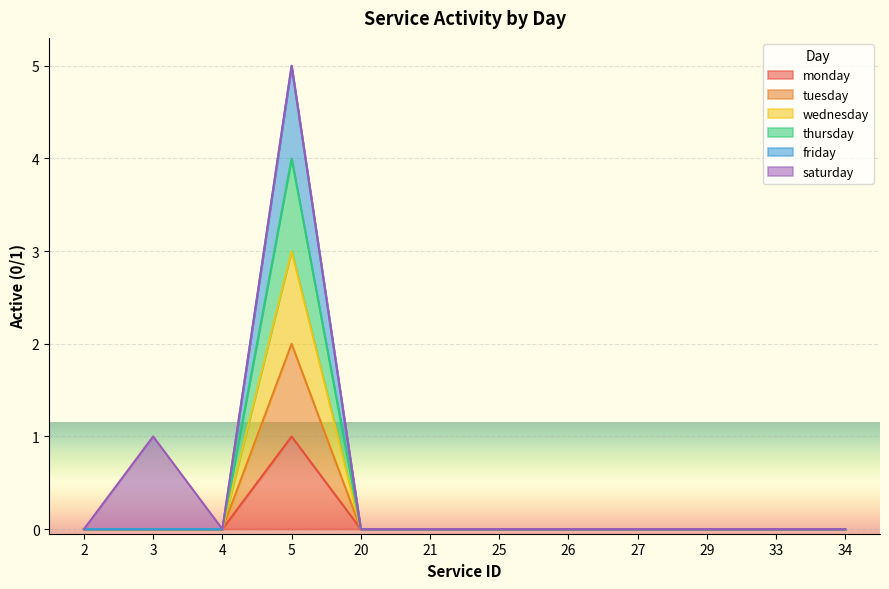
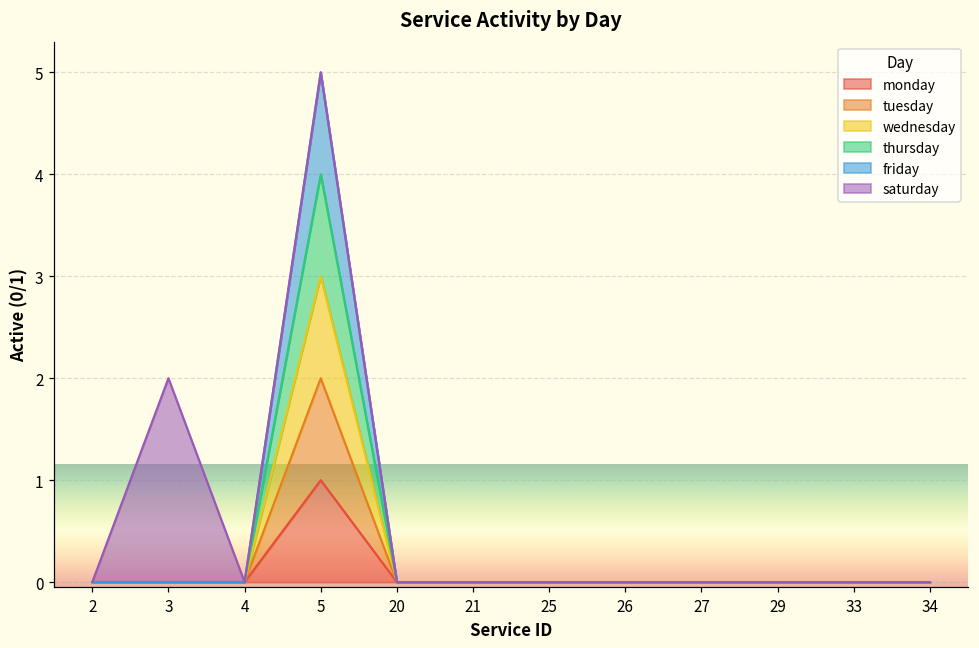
  {
    "wednesday": {
      "5": 3
    },
    "thursday": {
      "5": 4
    },
    "saturday": {
-     "3": 1
+     "3": 2
    }
  }
